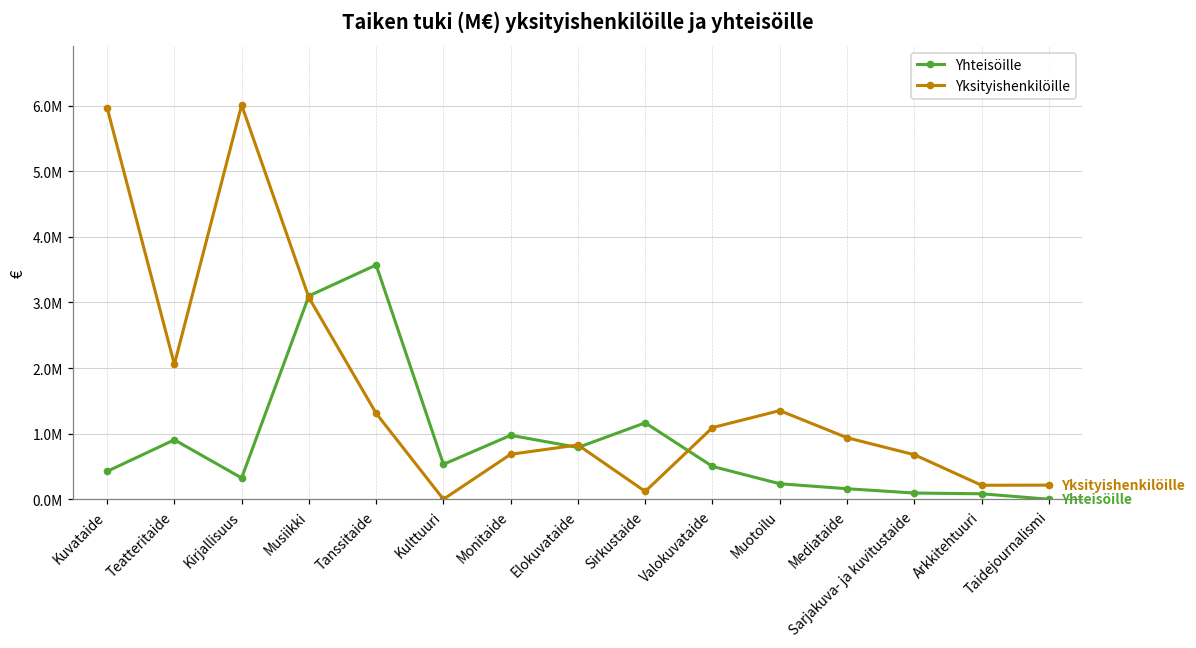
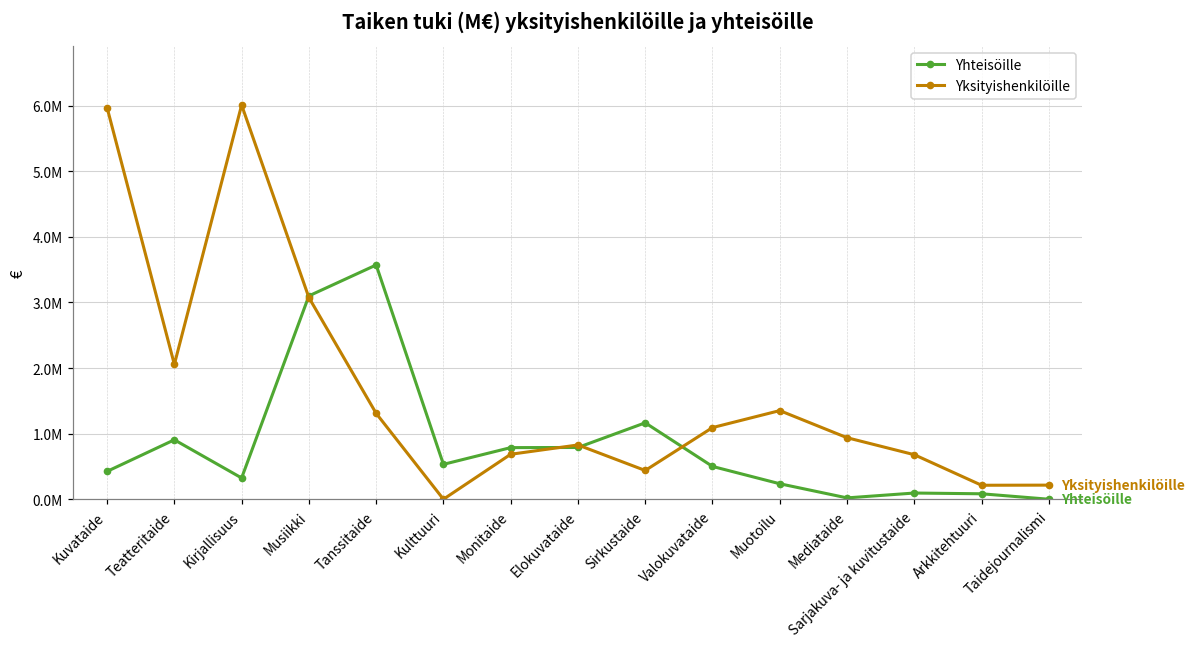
  {
    "Yhteisöille": {
      "Kuvataide": 400000,
      "Teatteritaide": 900000,
      "Kirjallisuus": 300000,
      "Tanssitaide": 3600000,
      "Kulttuuri": 500000,
-     "Monitaide": 1000000,
+     "Monitaide": 800000,
      "Sirkustaide": 1200000,
      "Valokuvataide": 500000,
      "Muotoilu": 200000,
-     "Mediataide": 200000,
+     "Mediataide": 0,
      "Sarjakuva- ja kuvitustaide": 100000,
      "Arkkitehtuuri": 100000,
      "Taidejournalismi": 0
    },
    "Yksityishenkilöille": {
      "Kuvataide": 6000000,
      "Teatteritaide": 2100000,
      "Kirjallisuus": 6000000,
      "Tanssitaide": 1300000,
      "Kulttuuri": 0,
      "Monitaide": 700000,
-     "Sirkustaide": 100000,
+     "Sirkustaide": 400000,
      "Valokuvataide": 1100000,
      "Muotoilu": 1400000,
      "Mediataide": 900000,
      "Sarjakuva- ja kuvitustaide": 700000,
      "Arkkitehtuuri": 200000,
      "Taidejournalismi": 200000
    }
  }
